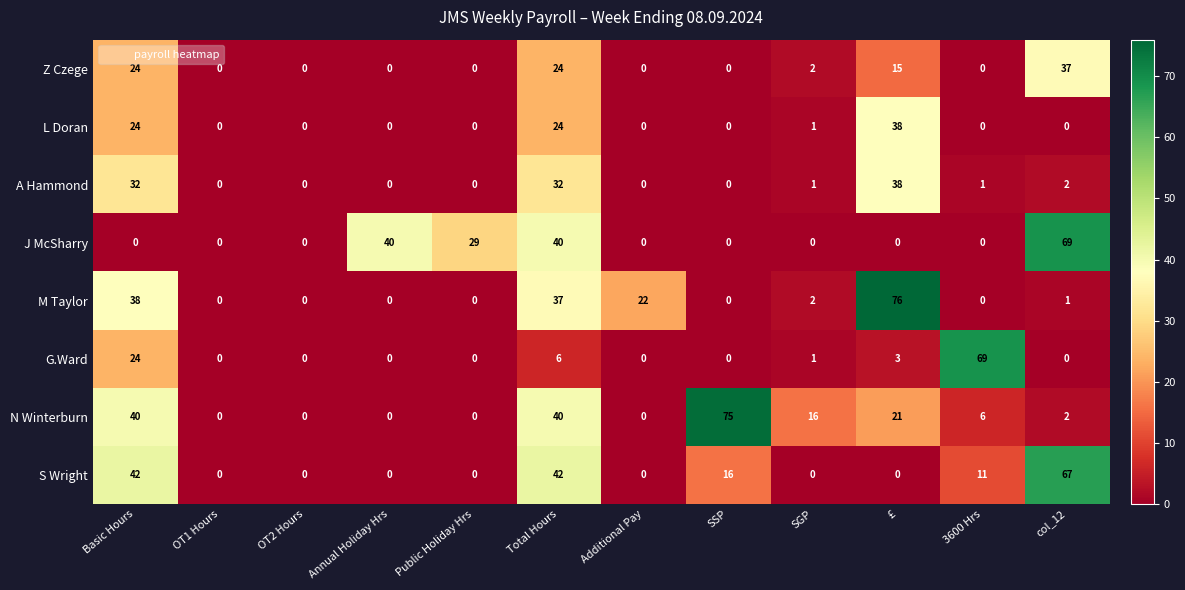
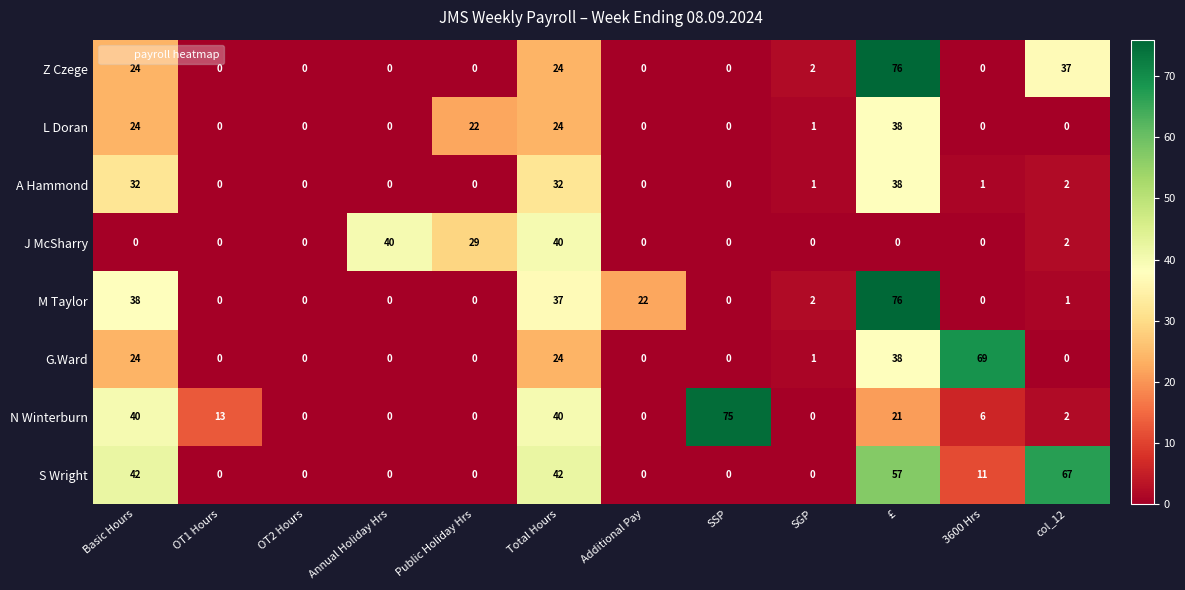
  {
    "Z Czege": {
      "OT2 Hours": 0,
      "Annual Holiday Hrs": 0,
      "Public Holiday Hrs": 0,
      "Total Hours": 24,
      "Additional Pay": 0,
      "SSP": 0,
      "SGP": 2,
-     "£": 15,
+     "£": 76,
      "3600 Hrs": 0,
      "col_12": 37
    },
    "L Doran": {
      "Basic Hours": 24,
      "OT1 Hours": 0,
      "OT2 Hours": 0,
      "Annual Holiday Hrs": 0,
-     "Public Holiday Hrs": 0,
+     "Public Holiday Hrs": 22,
      "Total Hours": 24,
      "Additional Pay": 0,
      "SSP": 0,
      "SGP": 1,
      "£": 38,
      "3600 Hrs": 0,
      "col_12": 0
    },
    "A Hammond": {
      "Basic Hours": 32,
      "OT1 Hours": 0,
      "OT2 Hours": 0,
      "Annual Holiday Hrs": 0,
      "Public Holiday Hrs": 0,
      "Total Hours": 32,
      "Additional Pay": 0,
      "SSP": 0,
      "SGP": 1,
      "£": 38,
      "3600 Hrs": 1,
      "col_12": 2
    },
    "J McSharry": {
      "Basic Hours": 0,
      "OT1 Hours": 0,
      "OT2 Hours": 0,
      "Annual Holiday Hrs": 40,
      "Public Holiday Hrs": 29,
      "Total Hours": 40,
      "Additional Pay": 0,
      "SSP": 0,
      "SGP": 0,
      "£": 0,
      "3600 Hrs": 0,
-     "col_12": 69
+     "col_12": 2
    },
    "M Taylor": {
      "Basic Hours": 38,
      "OT1 Hours": 0,
      "OT2 Hours": 0,
      "Annual Holiday Hrs": 0,
      "Public Holiday Hrs": 0,
      "Total Hours": 37,
      "Additional Pay": 22,
      "SSP": 0,
      "SGP": 2,
      "£": 76,
      "3600 Hrs": 0,
      "col_12": 1
    },
    "G.Ward": {
      "Basic Hours": 24,
      "OT1 Hours": 0,
      "OT2 Hours": 0,
      "Annual Holiday Hrs": 0,
      "Public Holiday Hrs": 0,
-     "Total Hours": 6,
+     "Total Hours": 24,
      "Additional Pay": 0,
      "SSP": 0,
      "SGP": 1,
-     "£": 3,
+     "£": 38,
      "3600 Hrs": 69,
      "col_12": 0
    },
    "N Winterburn": {
      "Basic Hours": 40,
-     "OT1 Hours": 0,
+     "OT1 Hours": 13,
      "OT2 Hours": 0,
      "Annual Holiday Hrs": 0,
      "Public Holiday Hrs": 0,
      "Total Hours": 40,
      "Additional Pay": 0,
      "SSP": 75,
-     "SGP": 16,
+     "SGP": 0,
      "£": 21,
      "3600 Hrs": 6,
      "col_12": 2
    },
    "S Wright": {
      "Basic Hours": 42,
      "OT1 Hours": 0,
      "OT2 Hours": 0,
      "Annual Holiday Hrs": 0,
      "Public Holiday Hrs": 0,
      "Total Hours": 42,
      "Additional Pay": 0,
-     "SSP": 16,
+     "SSP": 0,
      "SGP": 0,
-     "£": 0,
+     "£": 57,
      "3600 Hrs": 11,
      "col_12": 67
    }
  }
